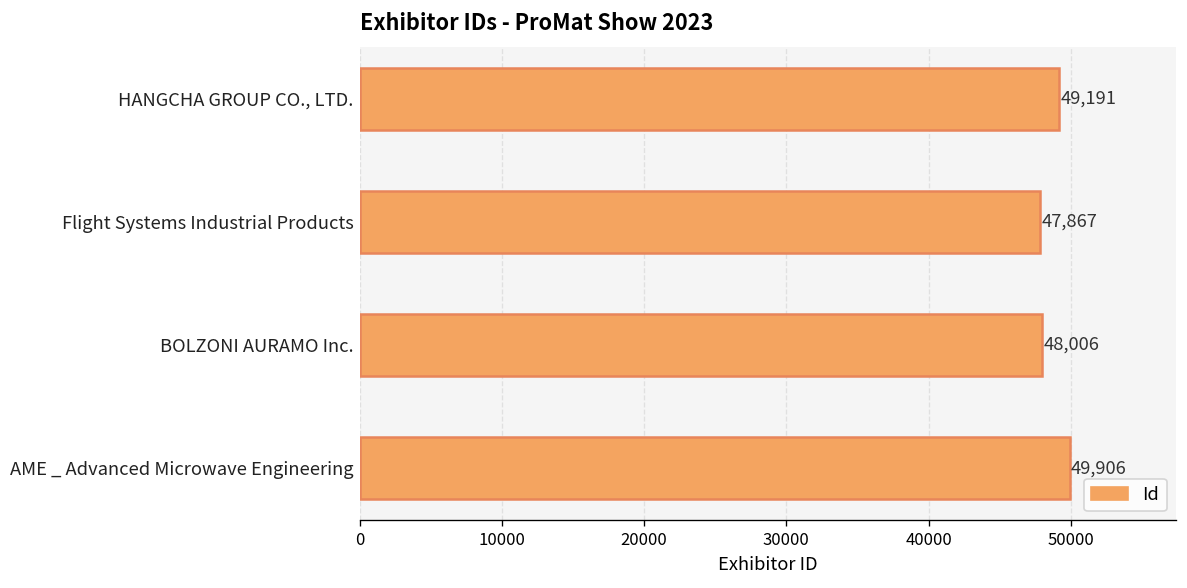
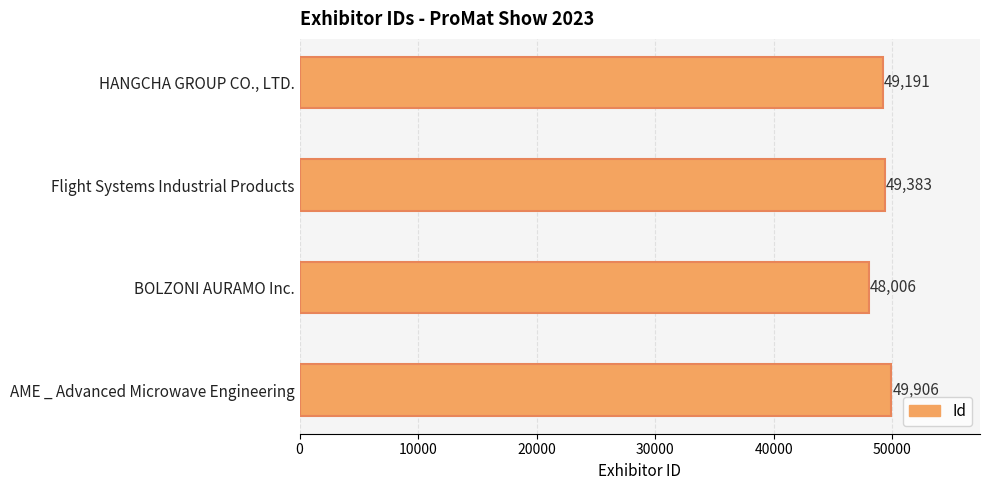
  {
    "HANGCHA GROUP CO., LTD.": "49,191",
-   "Flight Systems Industrial Products": "47,867",
+   "Flight Systems Industrial Products": "49,383",
    "BOLZONI AURAMO Inc.": "48,006"
  }
